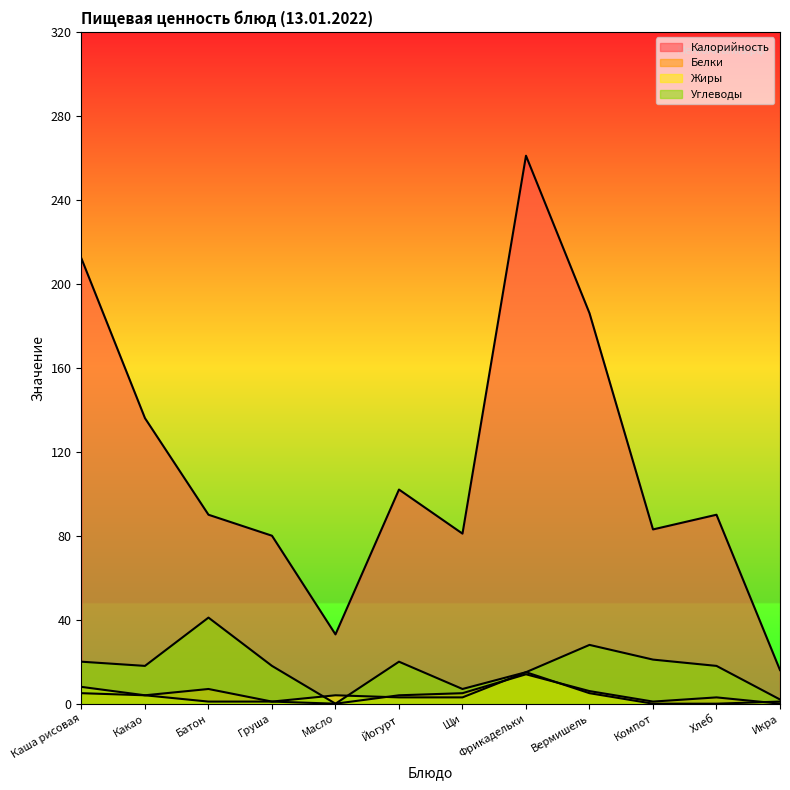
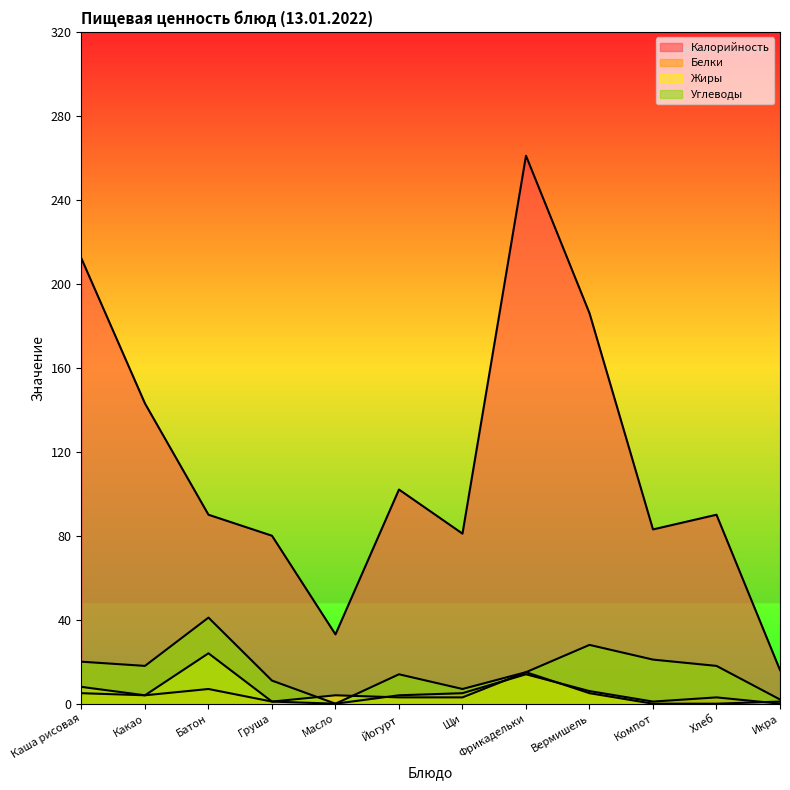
  {
    "Калорийность": {
      "Каша рисовая": 212,
-     "Какао": 136,
+     "Какао": 143,
      "Батон": 90,
      "Груша": 80,
      "Масло": 33,
      "Йогурт": 102,
      "Щи": 81,
      "Фрикадельки": 261,
      "Вермишель": 186,
      "Компот": 83,
      "Хлеб": 90,
      "Икра": 16
    },
    "Белки": {
      "Каша рисовая": 5,
      "Батон": 7,
      "Щи": 5,
      "Хлеб": 3
    },
    "Жиры": {
      "Каша рисовая": 8,
-     "Батон": 1,
+     "Батон": 24,
      "Масло": 4,
      "Щи": 3,
      "Хлеб": 0
    },
    "Углеводы": {
      "Каша рисовая": 20,
      "Какао": 18,
      "Батон": 41,
-     "Груша": 18,
-     "Йогурт": 20,
+     "Груша": 11,
+     "Йогурт": 14,
      "Щи": 7,
      "Вермишель": 28,
      "Компот": 21,
      "Хлеб": 18
    }
  }
